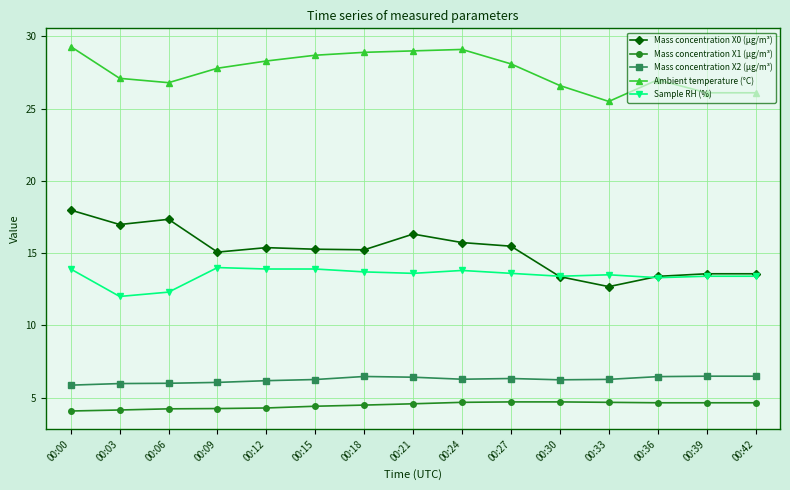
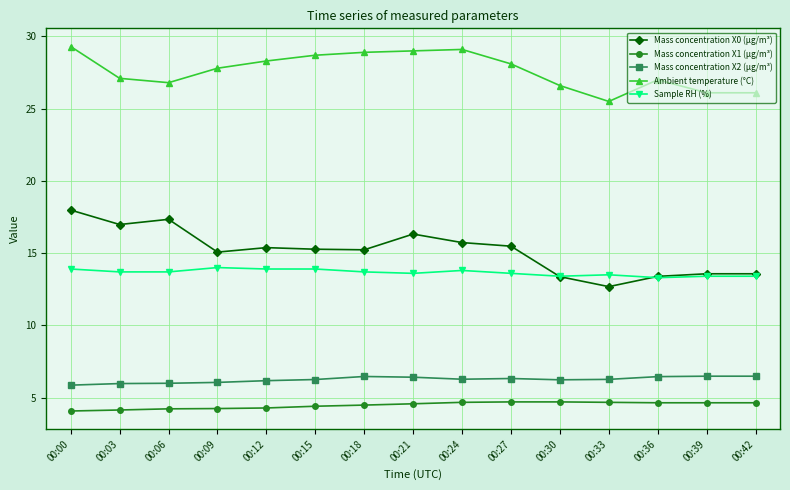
  {
    "Mass concentration X0 (μg/m³)": {
      "00:00": 18.0,
      "00:03": 17.0,
      "00:06": 17.3,
      "00:09": 15.1,
      "00:12": 15.4,
      "00:15": 15.3,
      "00:18": 15.2,
      "00:21": 16.3,
      "00:24": 15.7,
      "00:27": 15.5,
      "00:33": 12.7
    },
    "Ambient temperature (°C)": {
      "00:00": 29.3,
      "00:03": 27.1,
      "00:06": 26.8,
      "00:09": 27.8,
      "00:12": 28.3,
      "00:15": 28.7,
      "00:18": 28.9,
      "00:21": 29.0,
      "00:24": 29.1,
      "00:27": 28.1,
      "00:30": 26.6,
      "00:33": 25.5
    },
    "Sample RH (%)": {
      "00:00": 13.9,
-     "00:03": 12.0,
-     "00:06": 12.3,
+     "00:03": 13.7,
+     "00:06": 13.7,
      "00:09": 14.0,
      "00:12": 13.9,
      "00:15": 13.9,
      "00:18": 13.7,
      "00:21": 13.6,
      "00:24": 13.8,
      "00:27": 13.6,
      "00:33": 13.5
    }
  }
